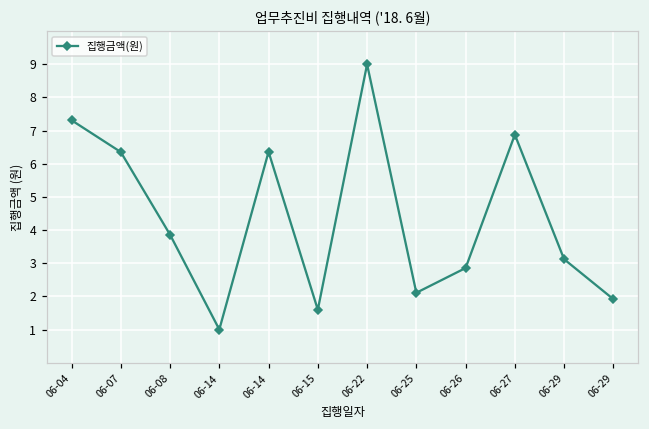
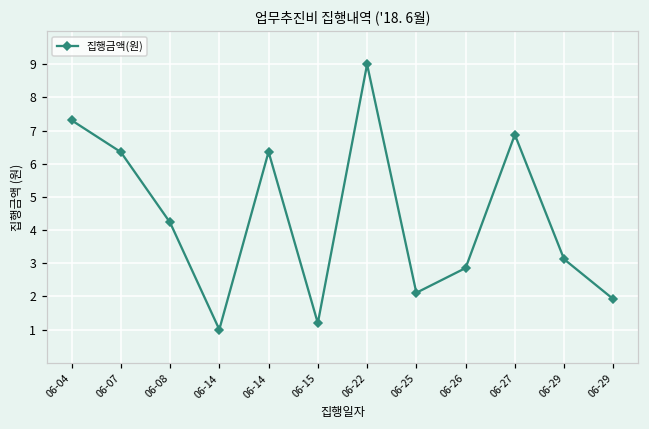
  {
    "06-04": 7.3,
    "06-07": 6.4,
-   "06-08": 3.9,
-   "06-15": 1.6,
+   "06-08": 4.2,
+   "06-15": 1.2,
    "06-22": 9.0,
    "06-25": 2.1,
    "06-26": 2.9,
    "06-27": 6.9
  }
